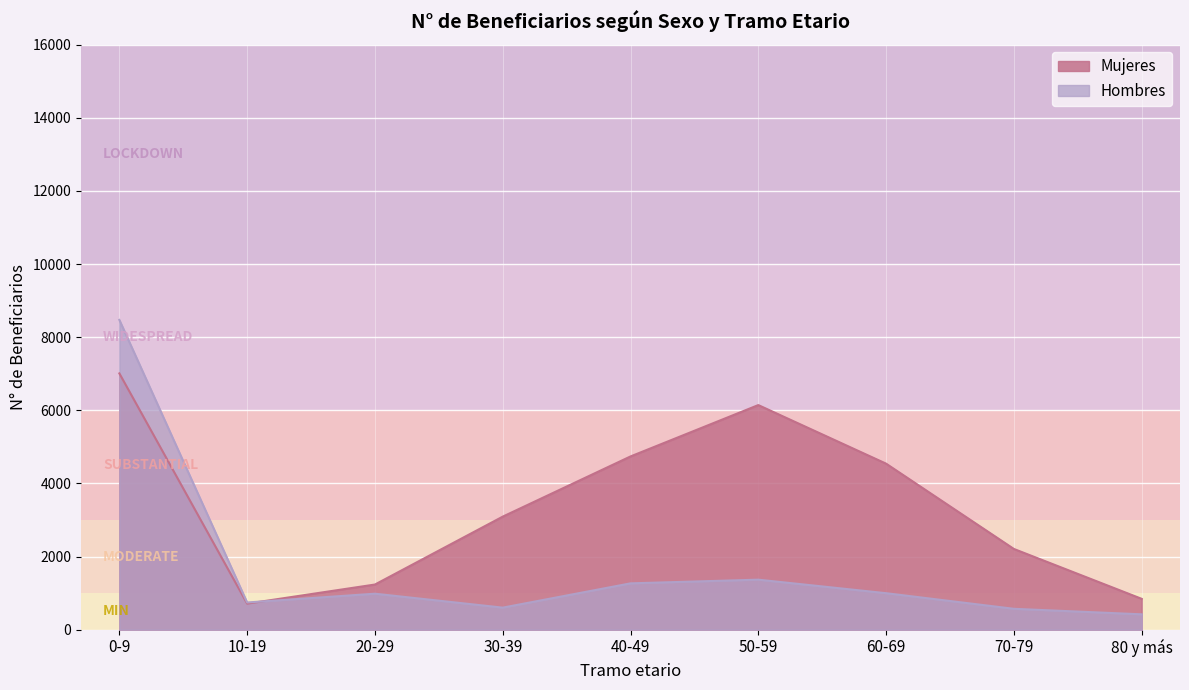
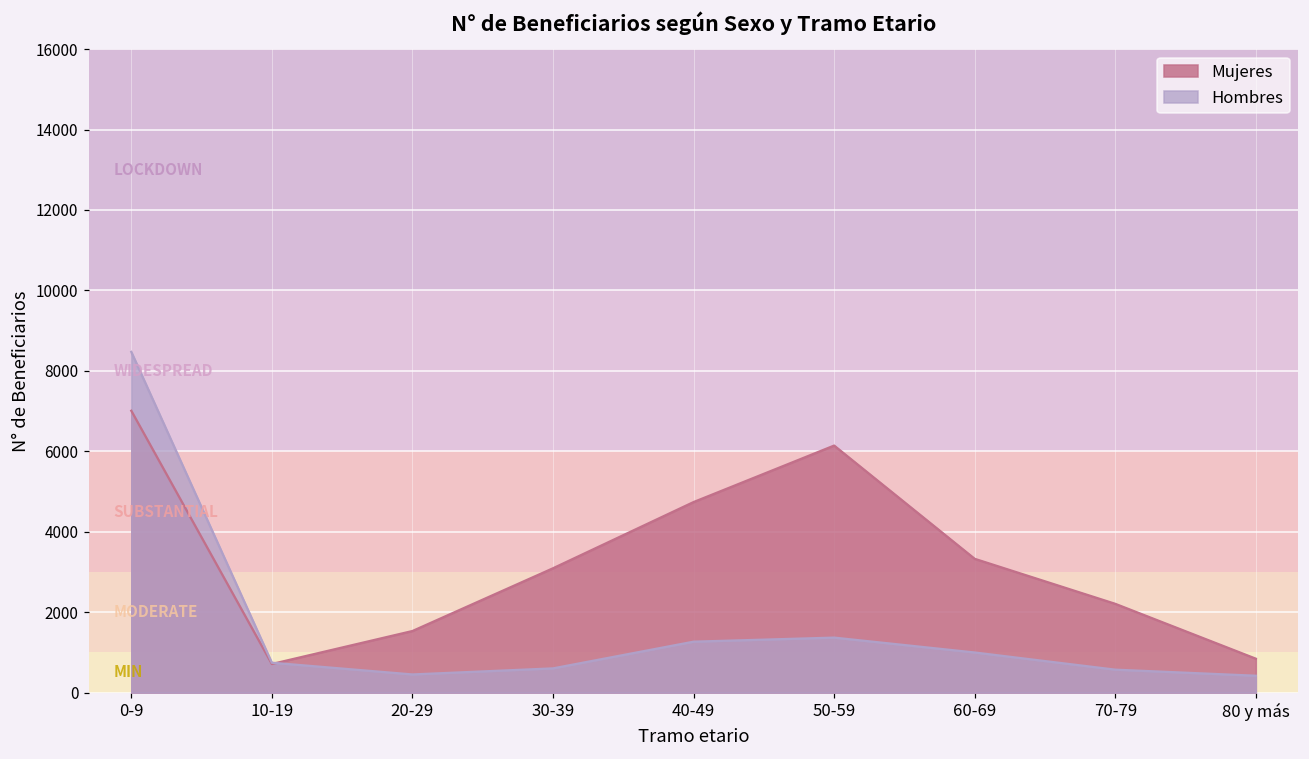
  {
    "Mujeres": {
      "0-9": 7000,
-     "20-29": 1200,
+     "20-29": 1500,
      "30-39": 3100,
      "40-49": 4700,
      "50-59": 6100,
-     "60-69": 4500,
+     "60-69": 3300,
      "70-79": 2200,
      "80 y más": 800
    },
    "Hombres": {
      "0-9": 8500,
-     "20-29": 1000,
+     "20-29": 500,
      "30-39": 600,
      "40-49": 1300,
      "50-59": 1400,
      "60-69": 1000,
      "70-79": 600,
      "80 y más": 400
    }
  }
